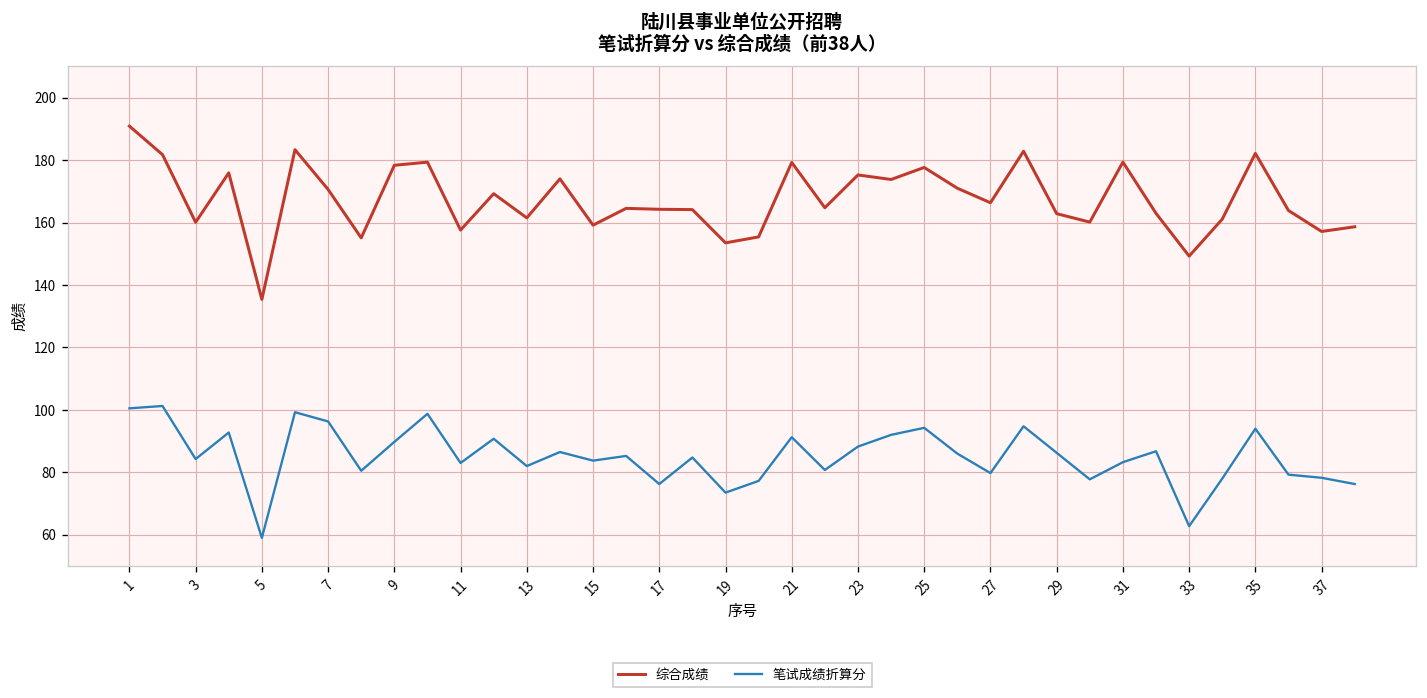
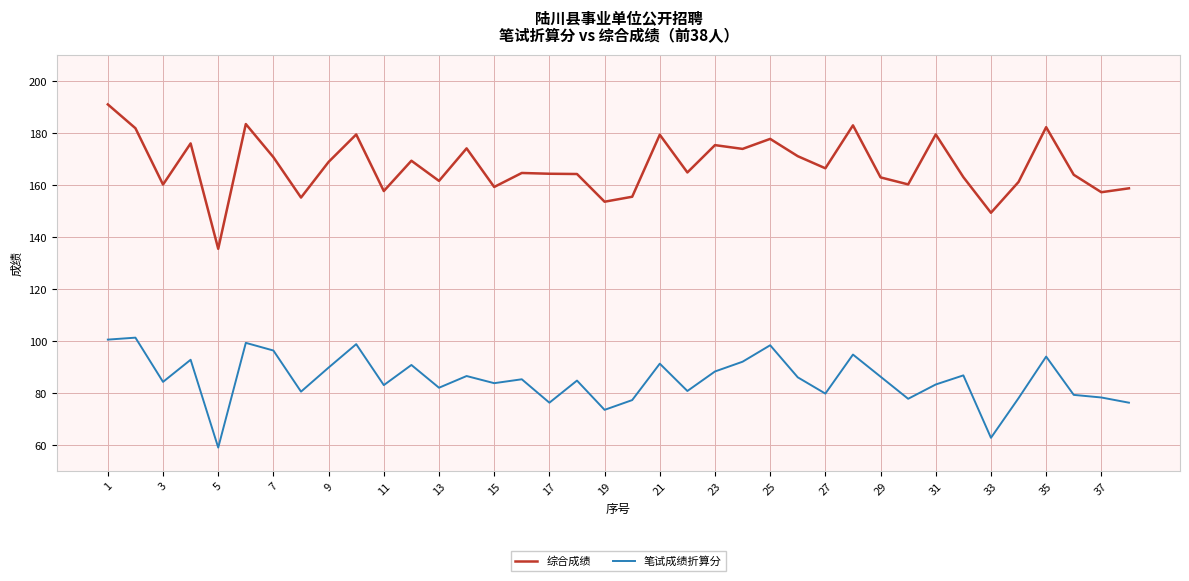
  {
    "综合成绩": {
      "1": 191,
      "3": 160,
      "5": 135,
      "7": 171,
-     "9": 178,
+     "9": 169,
      "11": 158,
      "13": 162,
      "15": 159,
      "17": 164,
      "19": 154,
      "21": 179,
      "23": 175,
      "25": 178,
      "27": 166,
      "29": 163,
      "31": 179,
      "33": 149,
      "35": 182,
      "37": 157
    },
    "笔试成绩折算分": {
      "1": 101,
      "3": 84,
      "5": 59,
      "7": 96,
      "9": 90,
      "11": 83,
      "13": 82,
      "15": 84,
      "17": 76,
      "19": 74,
      "21": 91,
      "23": 88,
-     "25": 94,
+     "25": 98,
      "27": 80,
      "29": 86,
      "31": 83,
      "33": 63,
      "35": 94,
      "37": 78
    }
  }
